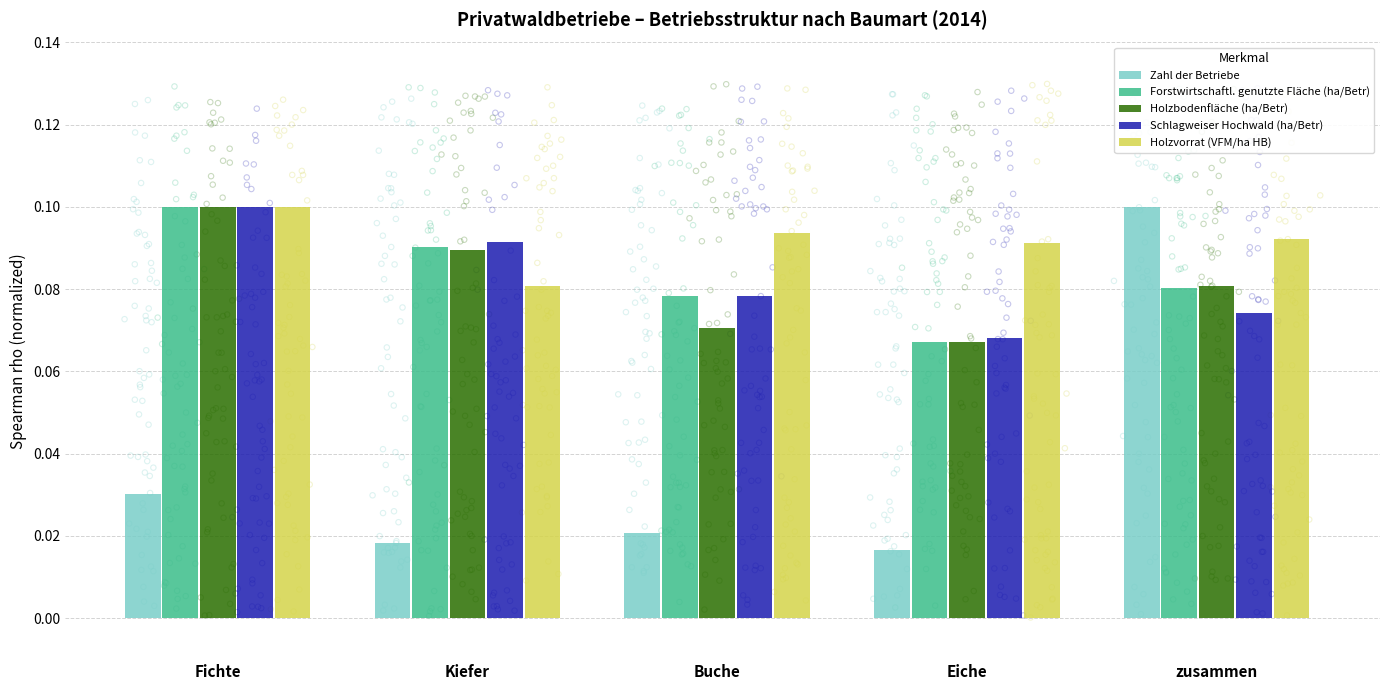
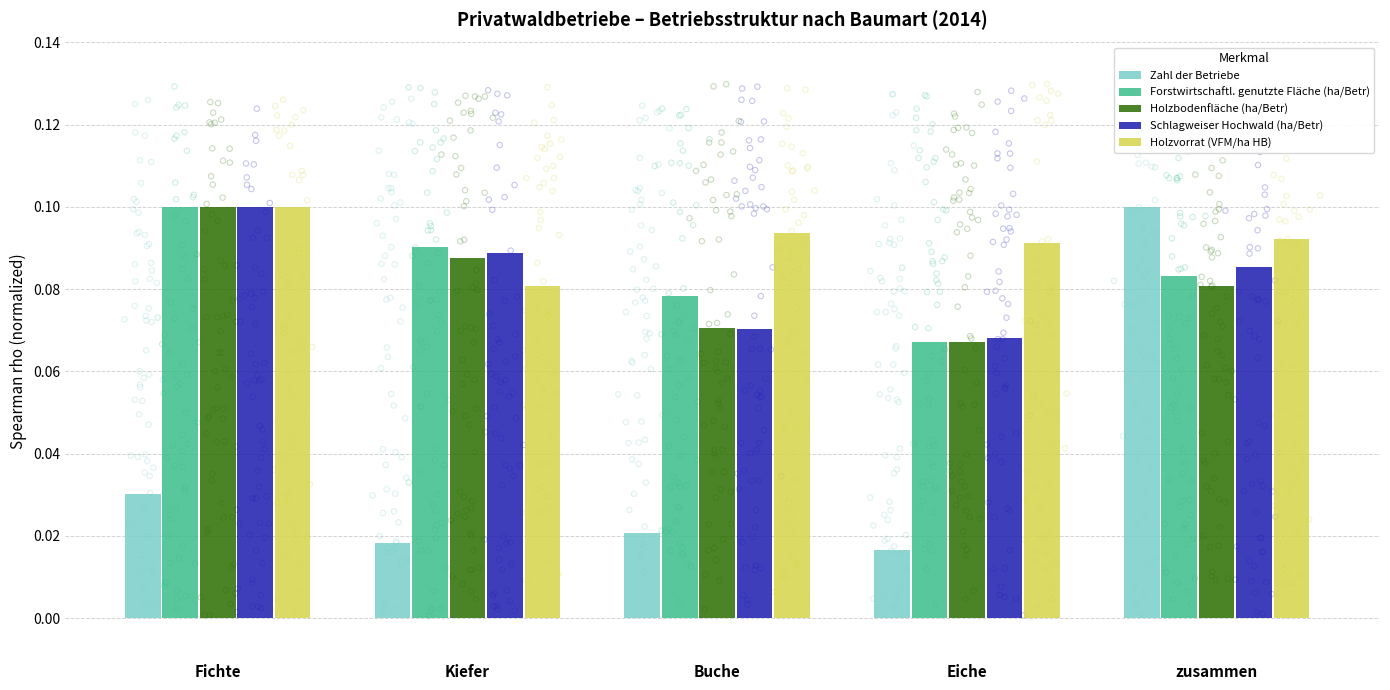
  {
    "Zahl der Betriebe": {
      "Fichte": 0.030,
      "Kiefer": 0.018,
      "Buche": 0.021,
      "Eiche": 0.017,
      "zusammen": 0.100
    },
    "Forstwirtschaftl. genutzte Fläche (ha/Betr)": {
      "Fichte": 0.100,
      "Kiefer": 0.090,
      "Buche": 0.078,
      "Eiche": 0.067,
-     "zusammen": 0.080
+     "zusammen": 0.083
    },
    "Holzbodenfläche (ha/Betr)": {
      "Fichte": 0.100,
-     "Kiefer": 0.090,
+     "Kiefer": 0.087,
      "Buche": 0.071,
      "Eiche": 0.067,
      "zusammen": 0.081
    },
    "Schlagweiser Hochwald (ha/Betr)": {
      "Fichte": 0.100,
-     "Kiefer": 0.091,
-     "Buche": 0.078,
+     "Kiefer": 0.089,
+     "Buche": 0.070,
      "Eiche": 0.068,
-     "zusammen": 0.074
+     "zusammen": 0.085
    },
    "Holzvorrat (VFM/ha HB)": {
      "Fichte": 0.100,
      "Kiefer": 0.081,
      "Buche": 0.094,
      "Eiche": 0.091,
      "zusammen": 0.092
    }
  }
